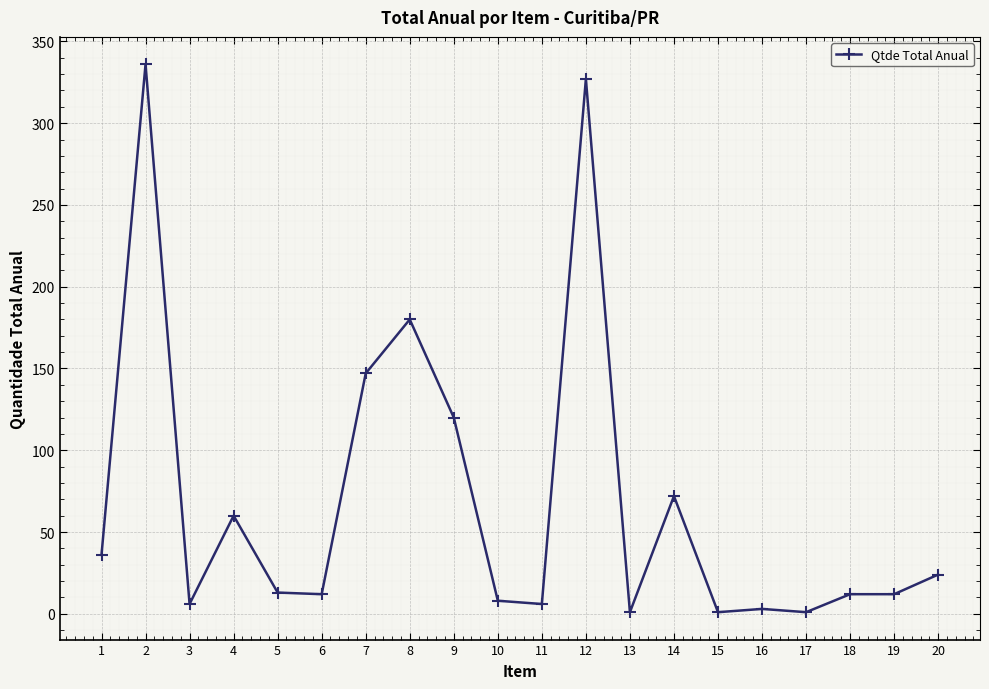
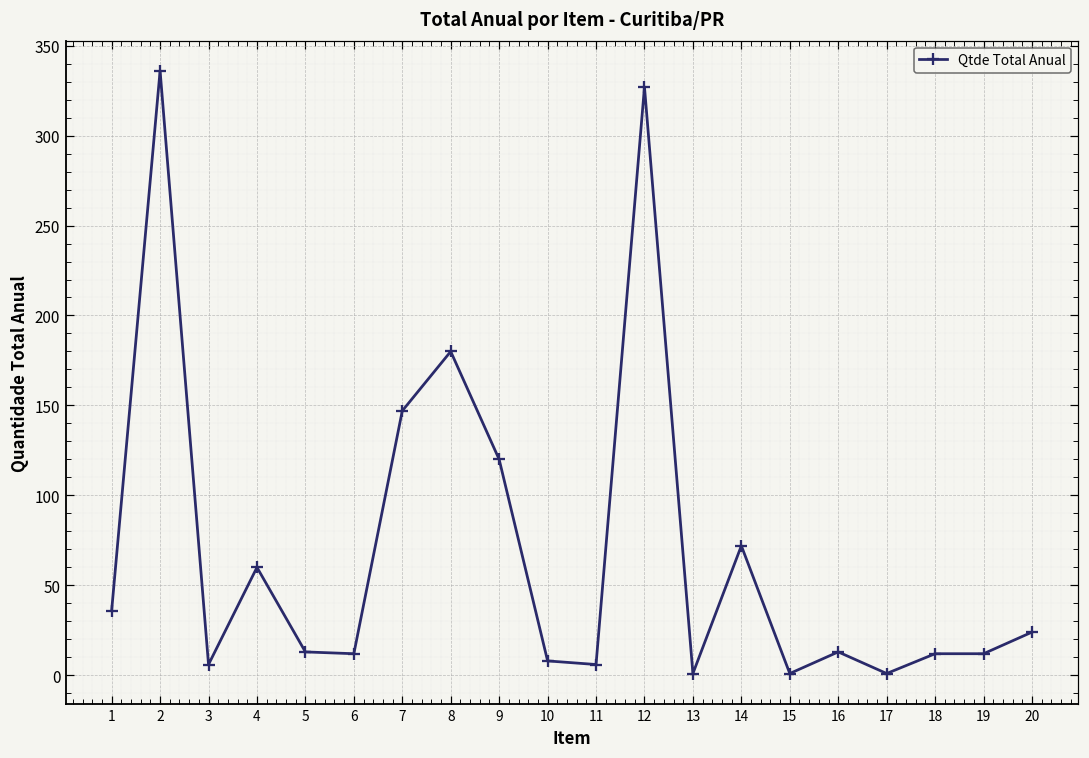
  {
    "1": 36,
    "2": 336,
    "3": 6,
    "4": 60,
    "5": 13,
    "6": 12,
    "7": 147,
    "8": 180,
    "9": 120,
    "10": 8,
    "11": 6,
    "12": 327,
    "13": 1,
    "14": 72,
    "15": 1,
-   "16": 3,
+   "16": 13,
    "17": 1,
    "18": 12,
    "19": 12,
    "20": 24
  }
